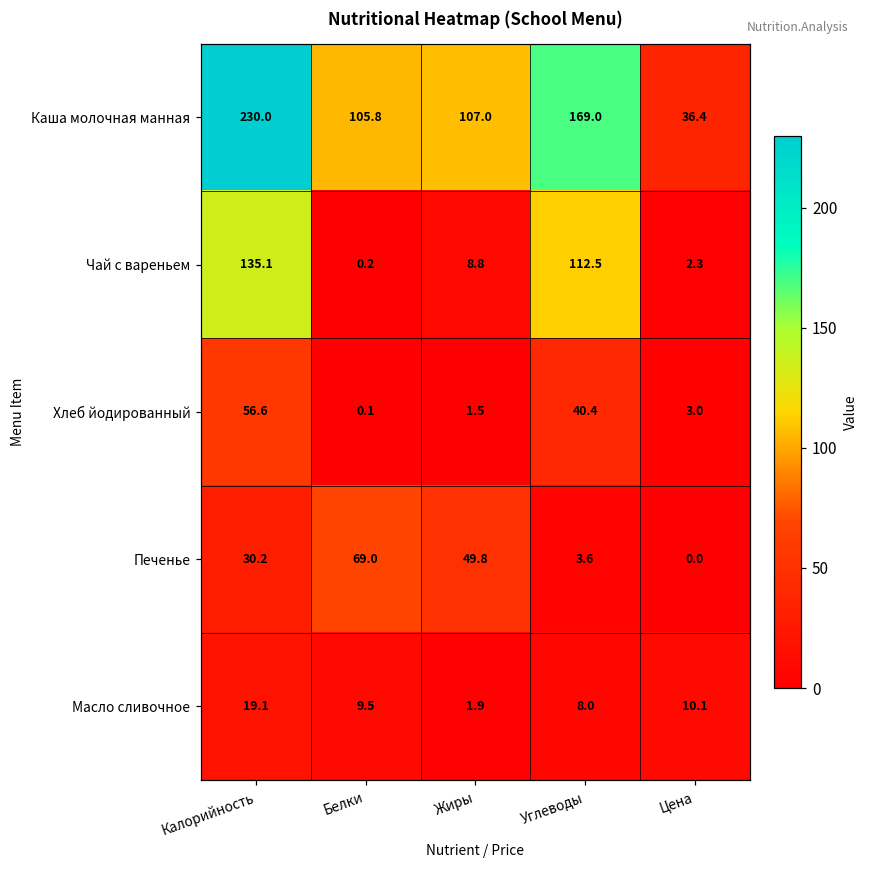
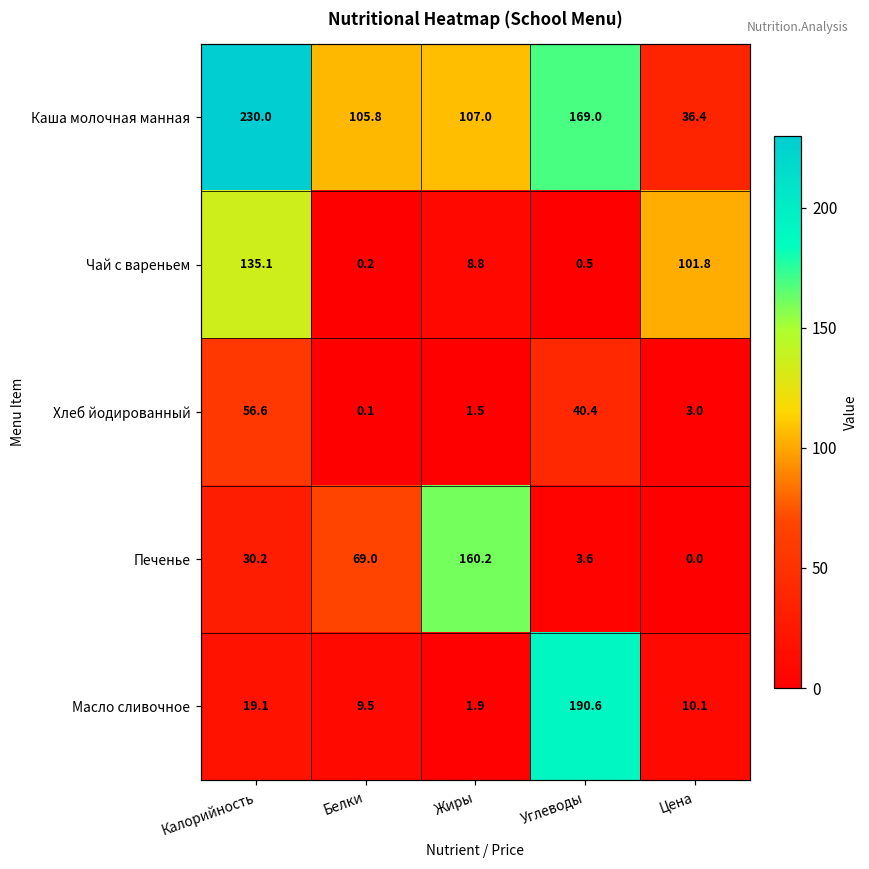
  {
    "Каша молочная манная": {
      "Калорийность": 230.0,
      "Белки": 105.8,
      "Жиры": 107.0,
      "Углеводы": 169.0,
      "Цена": 36.4
    },
    "Чай с вареньем": {
      "Калорийность": 135.1,
      "Белки": 0.2,
      "Жиры": 8.8,
-     "Углеводы": 112.5,
-     "Цена": 2.3
+     "Углеводы": 0.5,
+     "Цена": 101.8
    },
    "Хлеб йодированный": {
      "Калорийность": 56.6,
      "Белки": 0.1,
      "Жиры": 1.5,
      "Углеводы": 40.4,
      "Цена": 3.0
    },
    "Печенье": {
      "Калорийность": 30.2,
      "Белки": 69.0,
-     "Жиры": 49.8,
+     "Жиры": 160.2,
      "Углеводы": 3.6,
      "Цена": 0.0
    },
    "Масло сливочное": {
      "Калорийность": 19.1,
      "Белки": 9.5,
      "Жиры": 1.9,
-     "Углеводы": 8.0,
+     "Углеводы": 190.6,
      "Цена": 10.1
    }
  }
